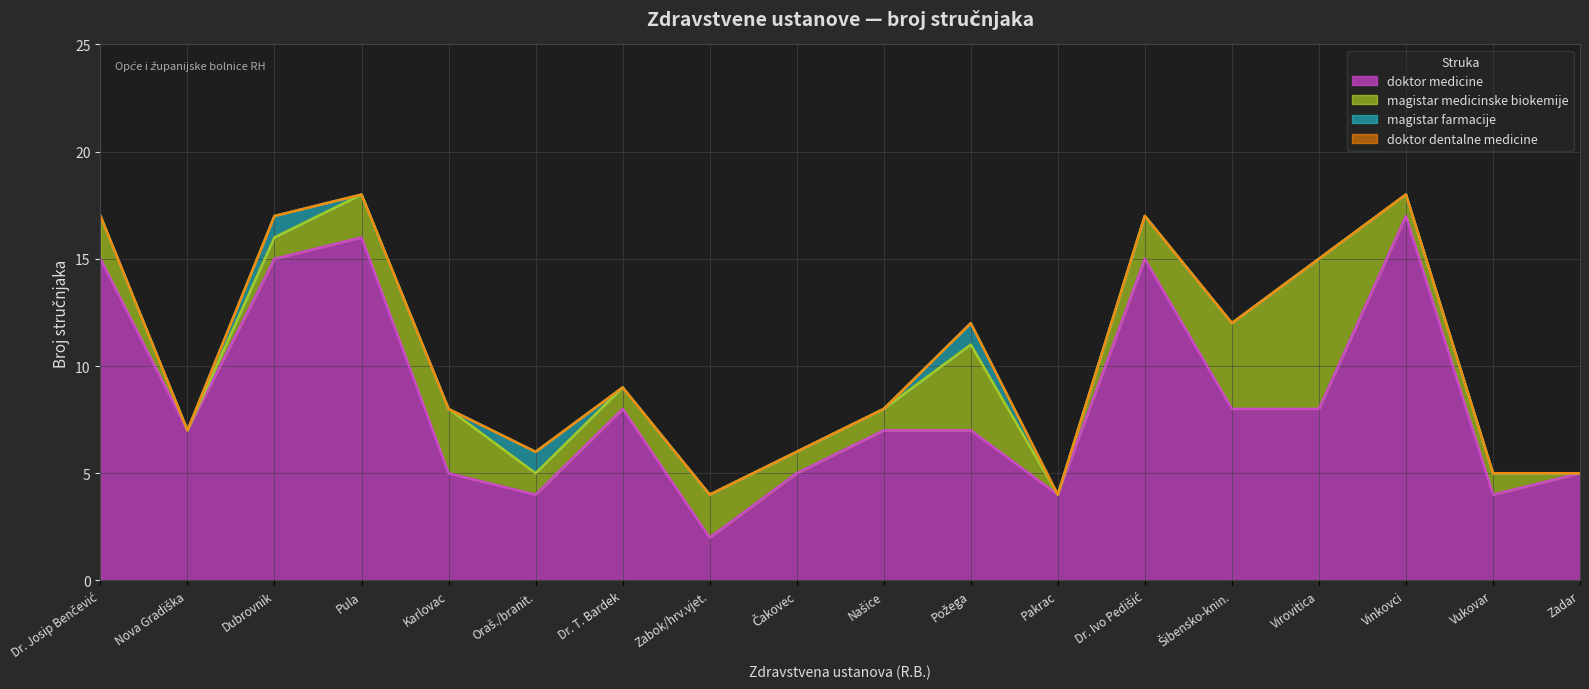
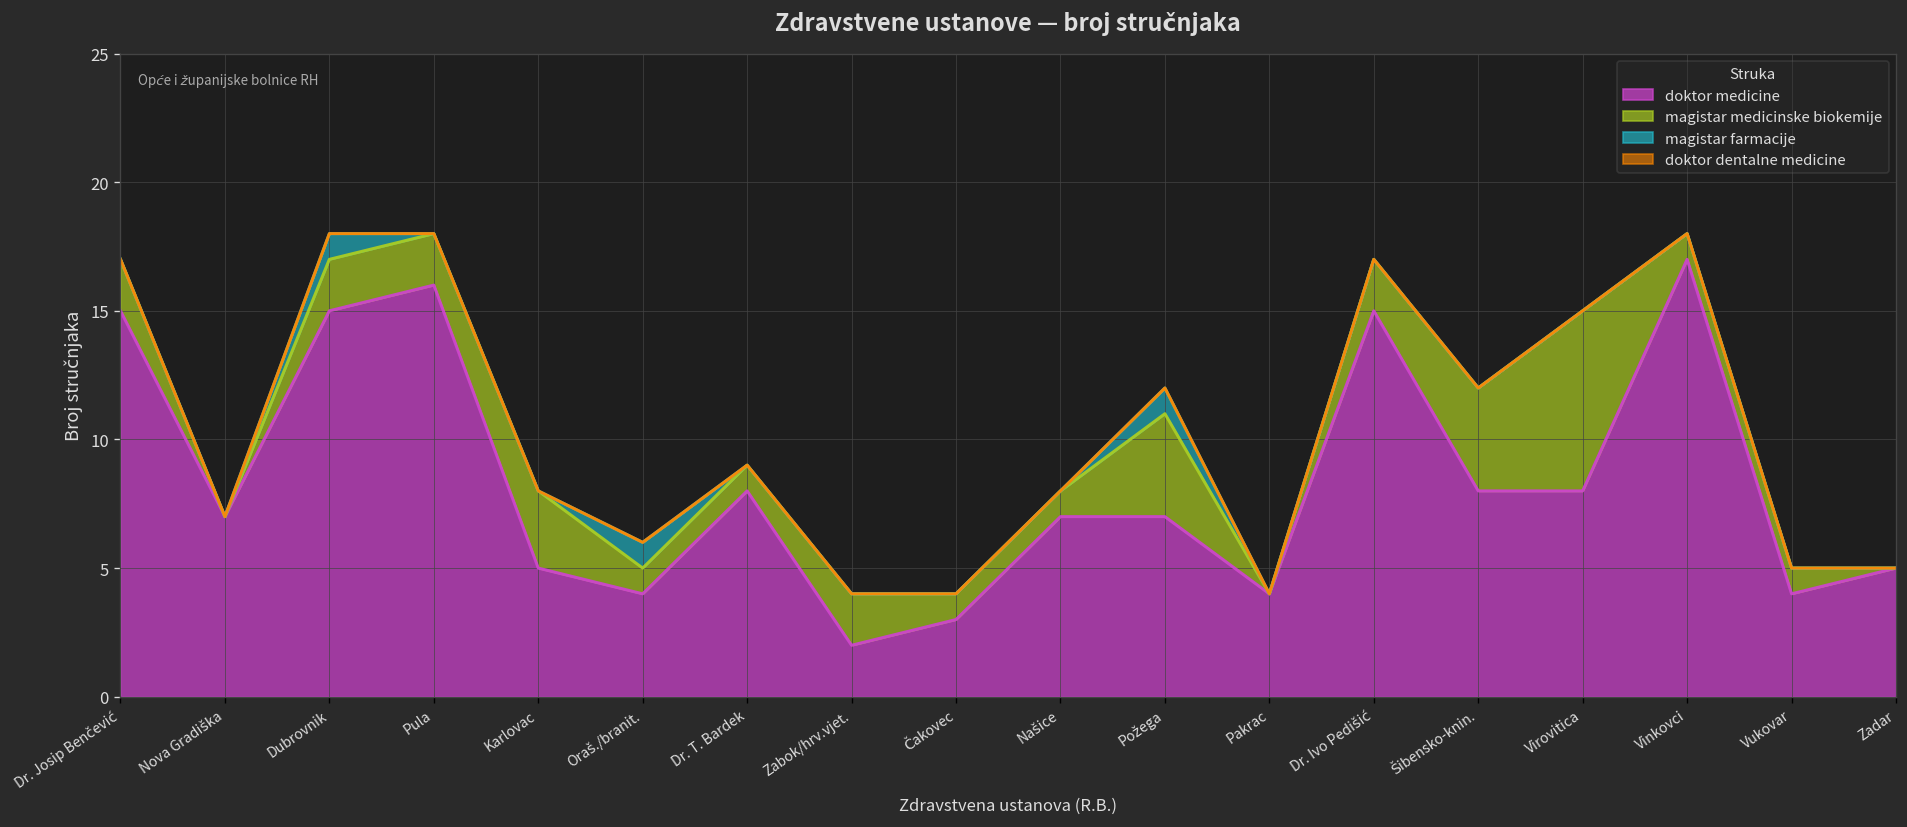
  {
    "doktor medicine": {
      "Dr. Josip Benčević": 15,
      "Dubrovnik": 15,
      "Pula": 16,
      "Karlovac": 5,
      "Oraš./branit.": 4,
      "Dr. T. Bardek": 8,
      "Zabok/hrv.vjet.": 2,
-     "Čakovec": 5,
+     "Čakovec": 3,
      "Našice": 7,
      "Požega": 7,
      "Dr. Ivo Pedišić": 15,
      "Šibensko-knin.": 8,
      "Virovitica": 8,
      "Vinkovci": 17,
      "Vukovar": 4
    },
    "magistar medicinske biokemije": {
-     "Dubrovnik": 1,
+     "Dubrovnik": 2,
      "Oraš./branit.": 5,
      "Požega": 11
    },
    "doktor dentalne medicine": {
      "Oraš./branit.": 6,
      "Požega": 12
    }
  }
